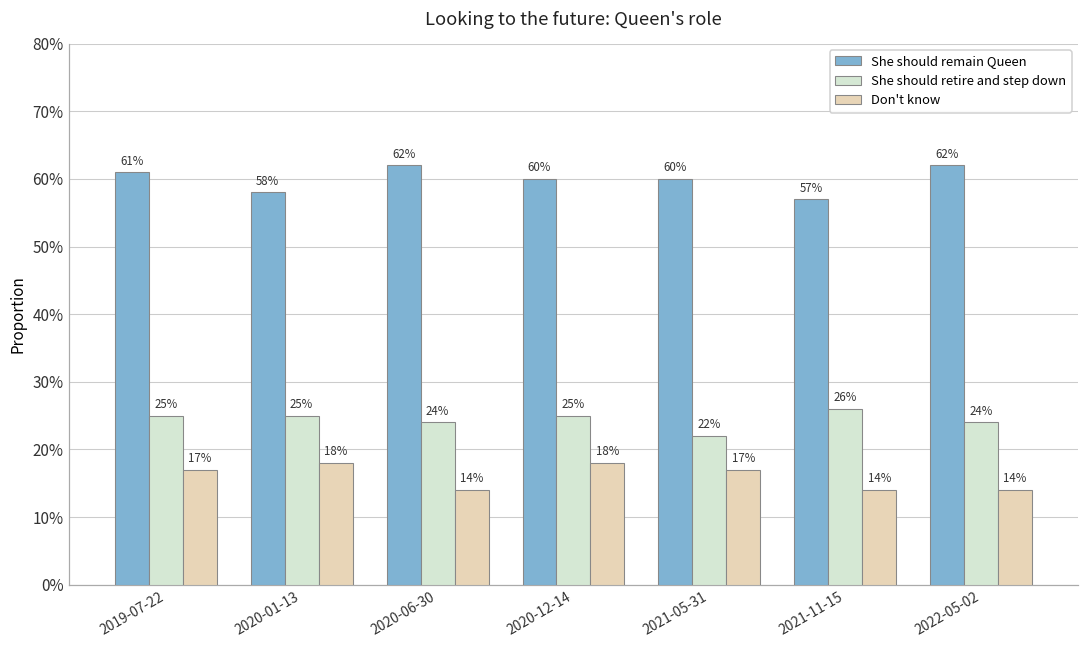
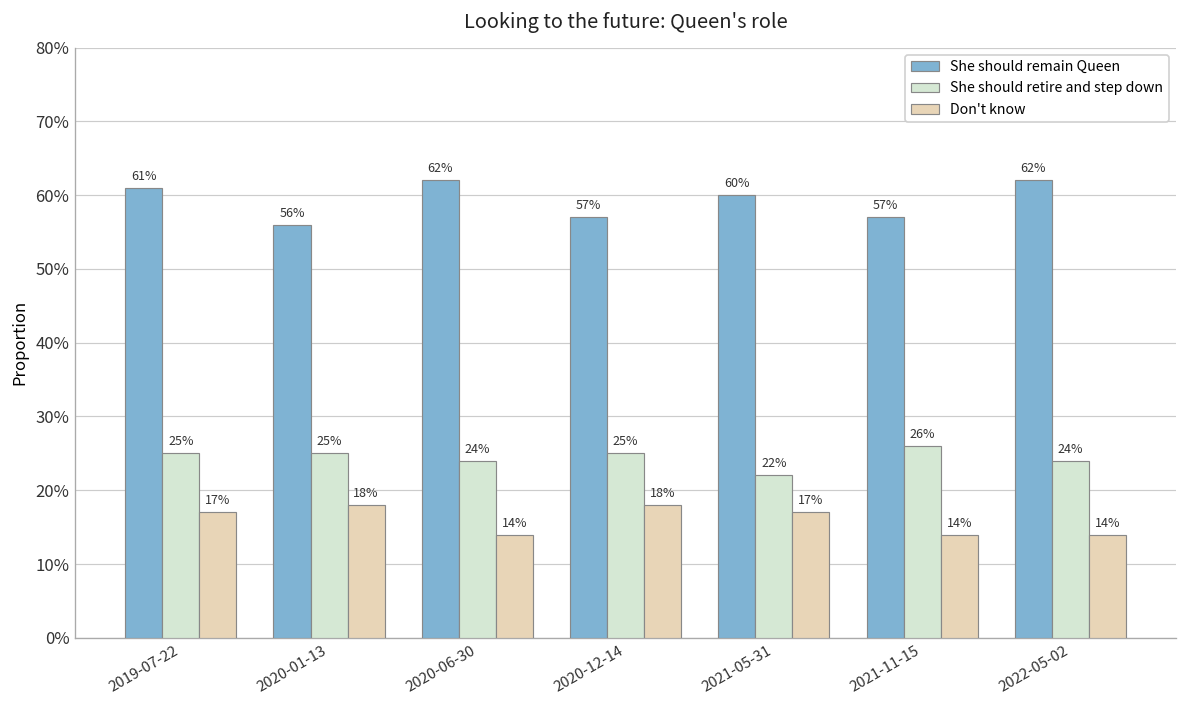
  {
    "She should remain Queen": {
      "2019-07-22": "61%",
-     "2020-01-13": "58%",
+     "2020-01-13": "56%",
      "2020-06-30": "62%",
-     "2020-12-14": "60%",
+     "2020-12-14": "57%",
      "2021-05-31": "60%",
      "2021-11-15": "57%",
      "2022-05-02": "62%"
    }
  }
